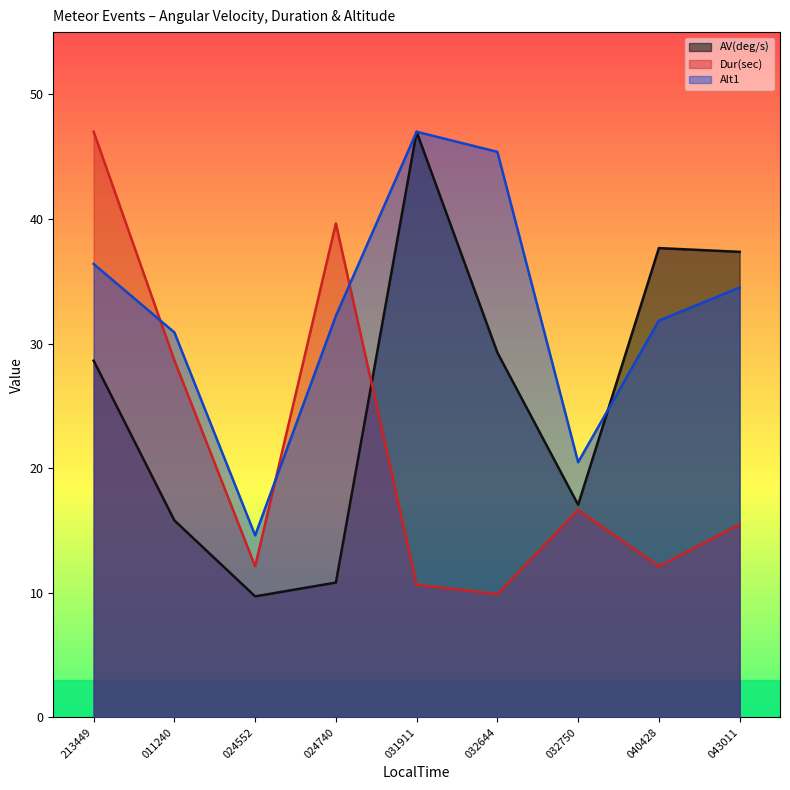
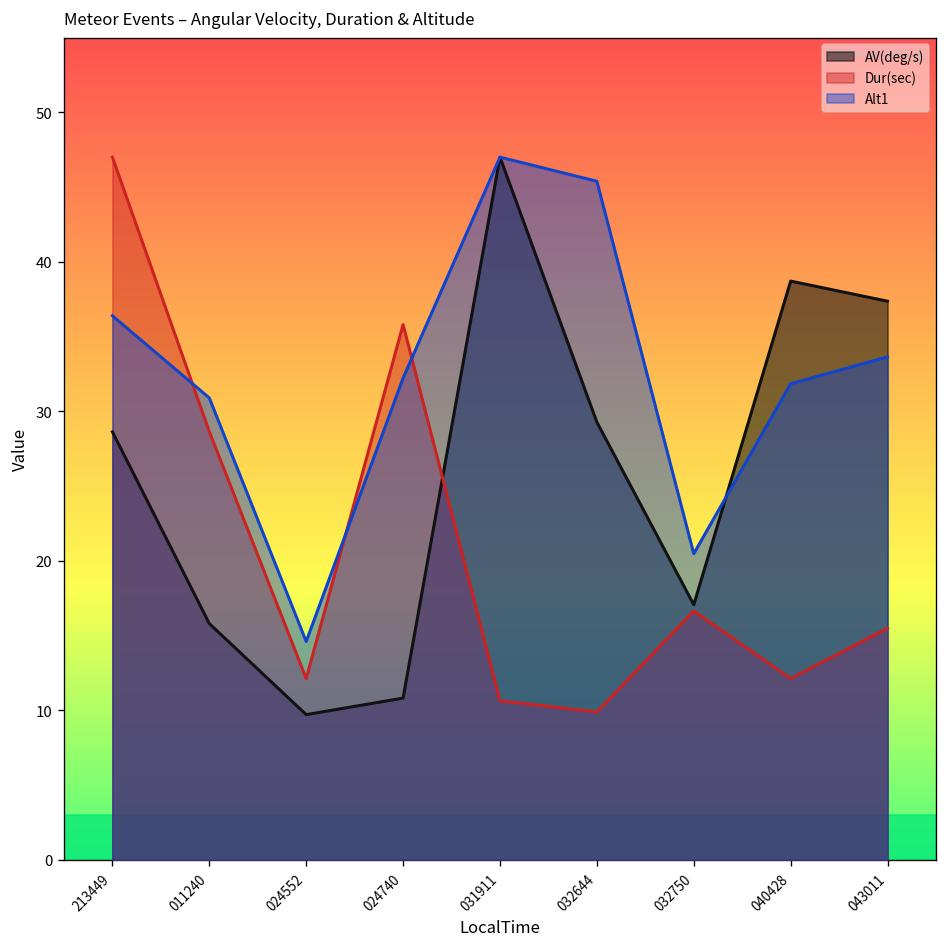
  {
    "AV(deg/s)": {
      "213449": 28.6,
      "011240": 15.8,
      "024552": 9.7,
      "024740": 10.8,
      "032644": 29.3,
      "032750": 17.1,
-     "040428": 37.7,
+     "040428": 38.7,
      "043011": 37.4
    },
    "Dur(sec)": {
      "213449": 47.0,
      "011240": 28.6,
      "024552": 12.1,
-     "024740": 39.6,
+     "024740": 35.8,
      "031911": 10.6,
      "032644": 9.9,
      "032750": 16.6,
      "040428": 12.1,
      "043011": 15.5
    },
    "Alt1": {
      "213449": 36.4,
      "011240": 30.9,
      "024552": 14.6,
      "024740": 32.2,
      "032644": 45.4,
      "032750": 20.5,
      "040428": 31.8,
-     "043011": 34.5
+     "043011": 33.6
    }
  }
